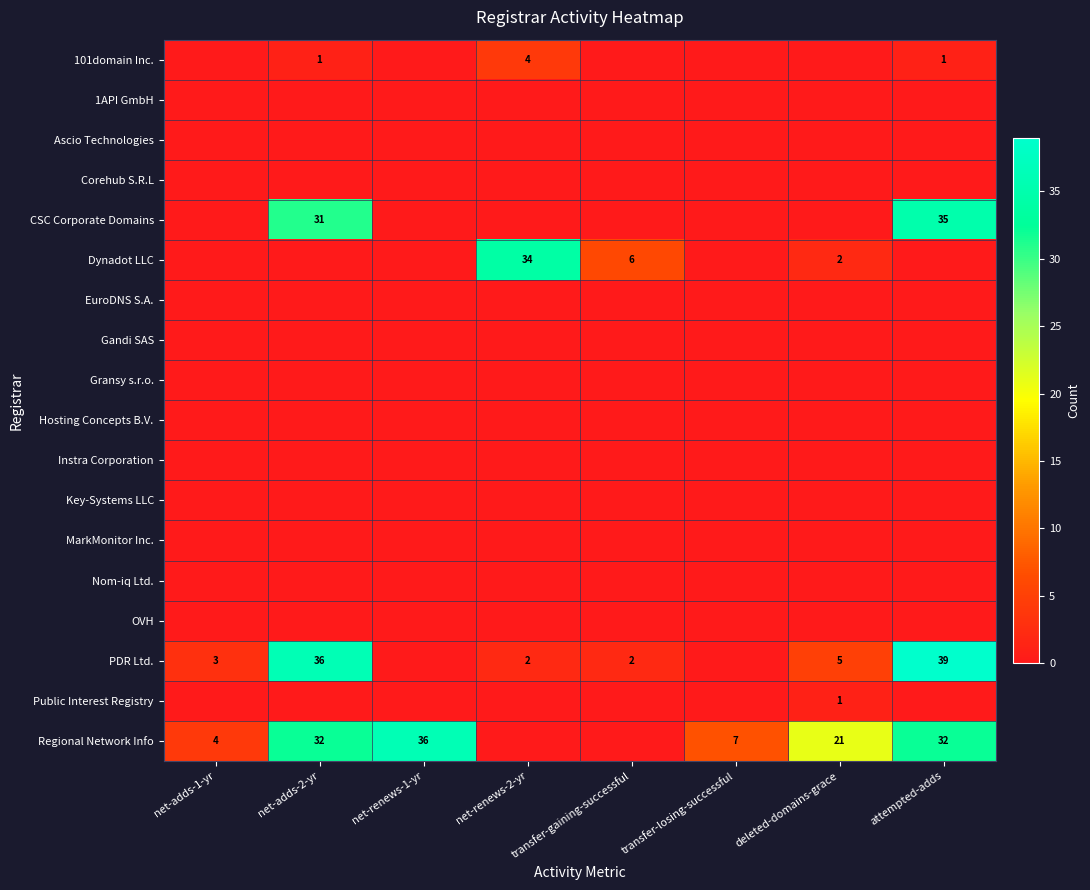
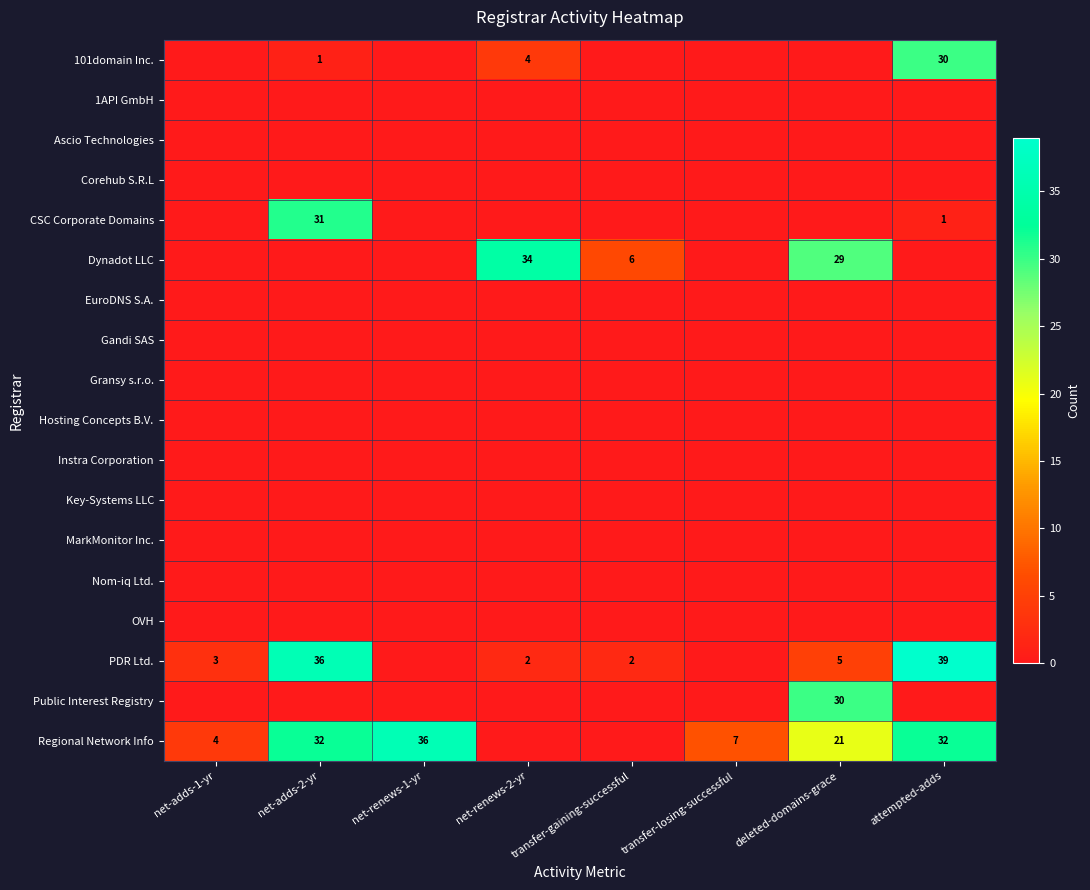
  {
    "101domain Inc.": {
      "net-adds-2-yr": 1,
      "net-renews-2-yr": 4,
-     "attempted-adds": 1
+     "attempted-adds": 30
    },
    "CSC Corporate Domains": {
      "net-adds-2-yr": 31,
-     "attempted-adds": 35
+     "attempted-adds": 1
    },
    "Dynadot LLC": {
      "net-renews-2-yr": 34,
      "transfer-gaining-successful": 6,
-     "deleted-domains-grace": 2
+     "deleted-domains-grace": 29
    },
    "PDR Ltd.": {
      "net-adds-1-yr": 3,
      "net-adds-2-yr": 36,
      "net-renews-2-yr": 2,
      "transfer-gaining-successful": 2,
      "deleted-domains-grace": 5,
      "attempted-adds": 39
    },
    "Public Interest Registry": {
-     "deleted-domains-grace": 1
+     "deleted-domains-grace": 30
    },
    "Regional Network Info": {
      "net-adds-1-yr": 4,
      "net-adds-2-yr": 32,
      "net-renews-1-yr": 36,
      "transfer-losing-successful": 7,
      "deleted-domains-grace": 21,
      "attempted-adds": 32
    }
  }
